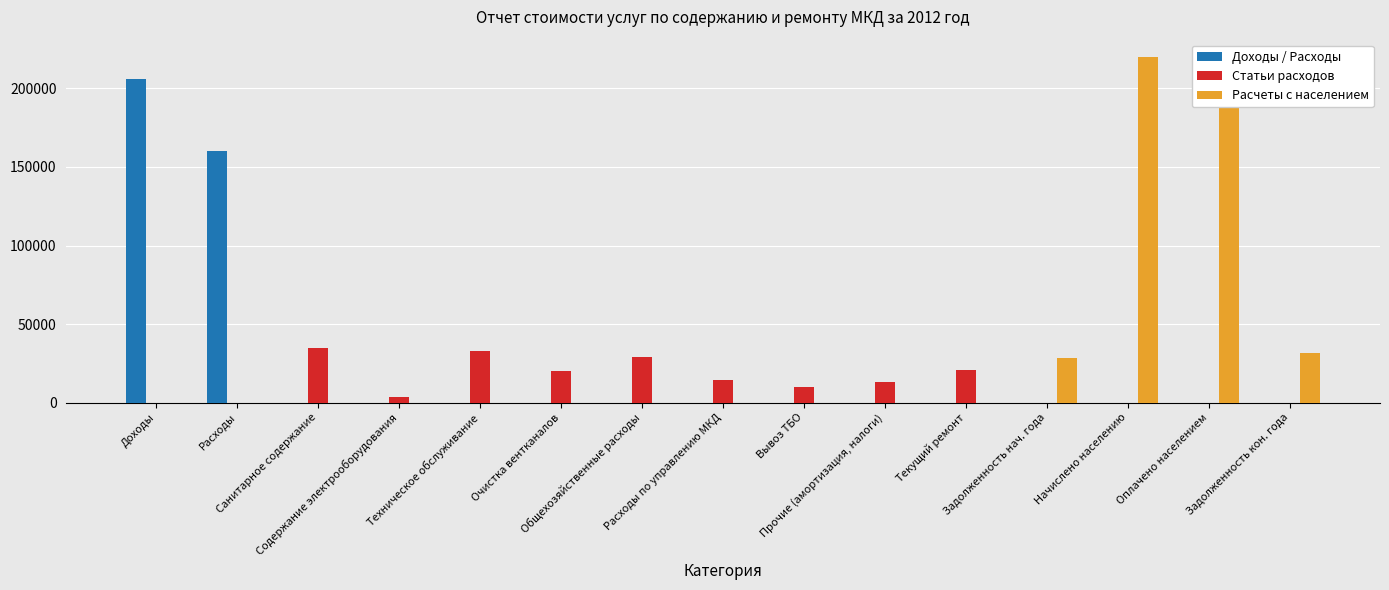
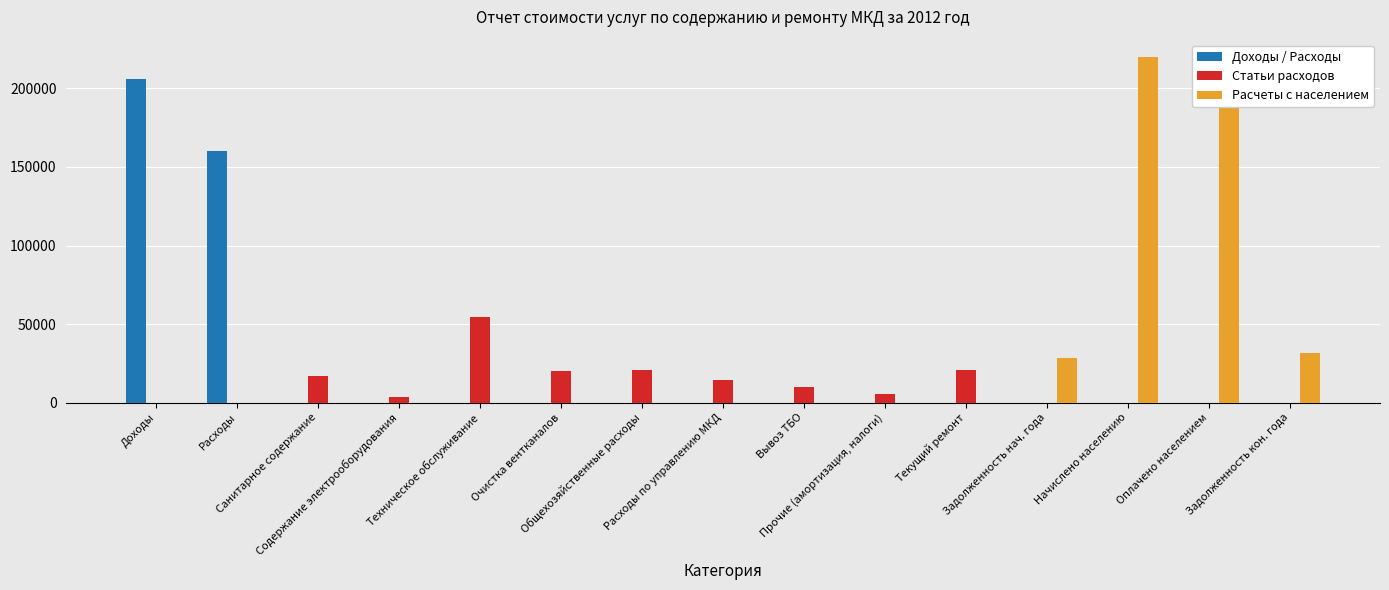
  {
    "Доходы / Расходы": {
      "Доходы": 206000,
      "Расходы": 160000,
      "Санитарное содержание": 0,
      "Содержание электрооборудования": 0,
      "Техническое обслуживание": 0,
      "Очистка вентканалов": 0,
      "Общехозяйственные расходы": 0,
      "Расходы по управлению МКД": 0,
      "Вывоз ТБО": 0,
      "Прочие (амортизация, налоги)": 0,
      "Текущий ремонт": 0,
      "Задолженность нач. года": 0,
      "Начислено населению": 0,
      "Оплачено населением": 0,
      "Задолженность кон. года": 0
    },
    "Статьи расходов": {
      "Доходы": 0,
      "Расходы": 0,
-     "Санитарное содержание": 35000,
+     "Санитарное содержание": 17000,
      "Содержание электрооборудования": 4000,
-     "Техническое обслуживание": 33000,
+     "Техническое обслуживание": 54000,
      "Очистка вентканалов": 20000,
-     "Общехозяйственные расходы": 29000,
+     "Общехозяйственные расходы": 21000,
      "Расходы по управлению МКД": 15000,
      "Вывоз ТБО": 10000,
-     "Прочие (амортизация, налоги)": 13000,
+     "Прочие (амортизация, налоги)": 6000,
      "Текущий ремонт": 21000,
      "Задолженность нач. года": 0,
      "Начислено населению": 0,
      "Оплачено населением": 0,
      "Задолженность кон. года": 0
    },
    "Расчеты с населением": {
      "Доходы": 0,
      "Расходы": 0,
      "Санитарное содержание": 0,
      "Содержание электрооборудования": 0,
      "Техническое обслуживание": 0,
      "Очистка вентканалов": 0,
      "Общехозяйственные расходы": 0,
      "Расходы по управлению МКД": 0,
      "Вывоз ТБО": 0,
      "Прочие (амортизация, налоги)": 0,
      "Текущий ремонт": 0,
      "Задолженность нач. года": 28000,
      "Начислено населению": 220000,
      "Задолженность кон. года": 32000
    }
  }
